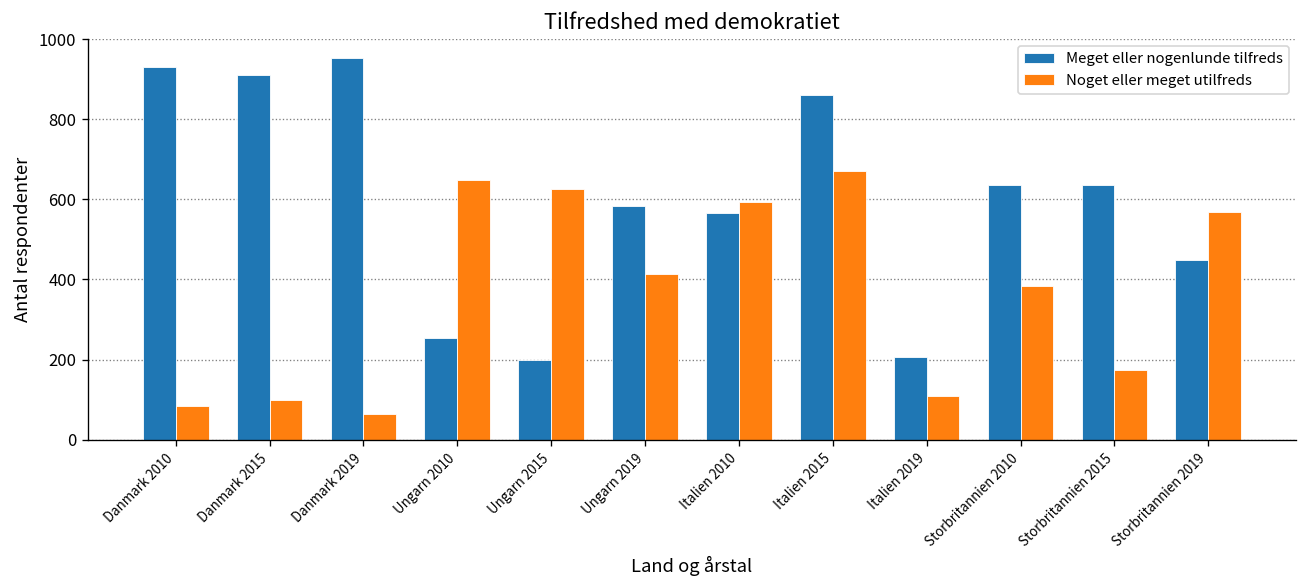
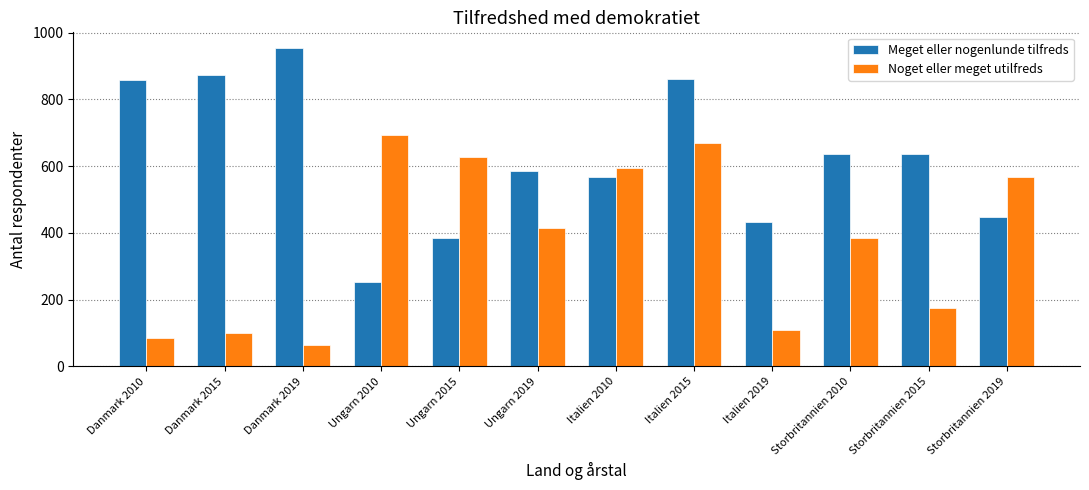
  {
    "Meget eller nogenlunde tilfreds": {
-     "Danmark 2010": 930,
-     "Danmark 2015": 910,
+     "Danmark 2010": 860,
+     "Danmark 2015": 870,
      "Danmark 2019": 950,
      "Ungarn 2010": 250,
-     "Ungarn 2015": 200,
+     "Ungarn 2015": 390,
      "Ungarn 2019": 580,
      "Italien 2010": 570,
      "Italien 2015": 860,
-     "Italien 2019": 210,
+     "Italien 2019": 430,
      "Storbritannien 2010": 640,
      "Storbritannien 2015": 640,
      "Storbritannien 2019": 450
    },
    "Noget eller meget utilfreds": {
      "Danmark 2010": 90,
      "Danmark 2015": 100,
      "Danmark 2019": 60,
-     "Ungarn 2010": 650,
+     "Ungarn 2010": 690,
      "Ungarn 2015": 630,
      "Ungarn 2019": 410,
      "Italien 2010": 590,
      "Italien 2015": 670,
      "Italien 2019": 110,
      "Storbritannien 2010": 380,
      "Storbritannien 2015": 180,
      "Storbritannien 2019": 570
    }
  }
